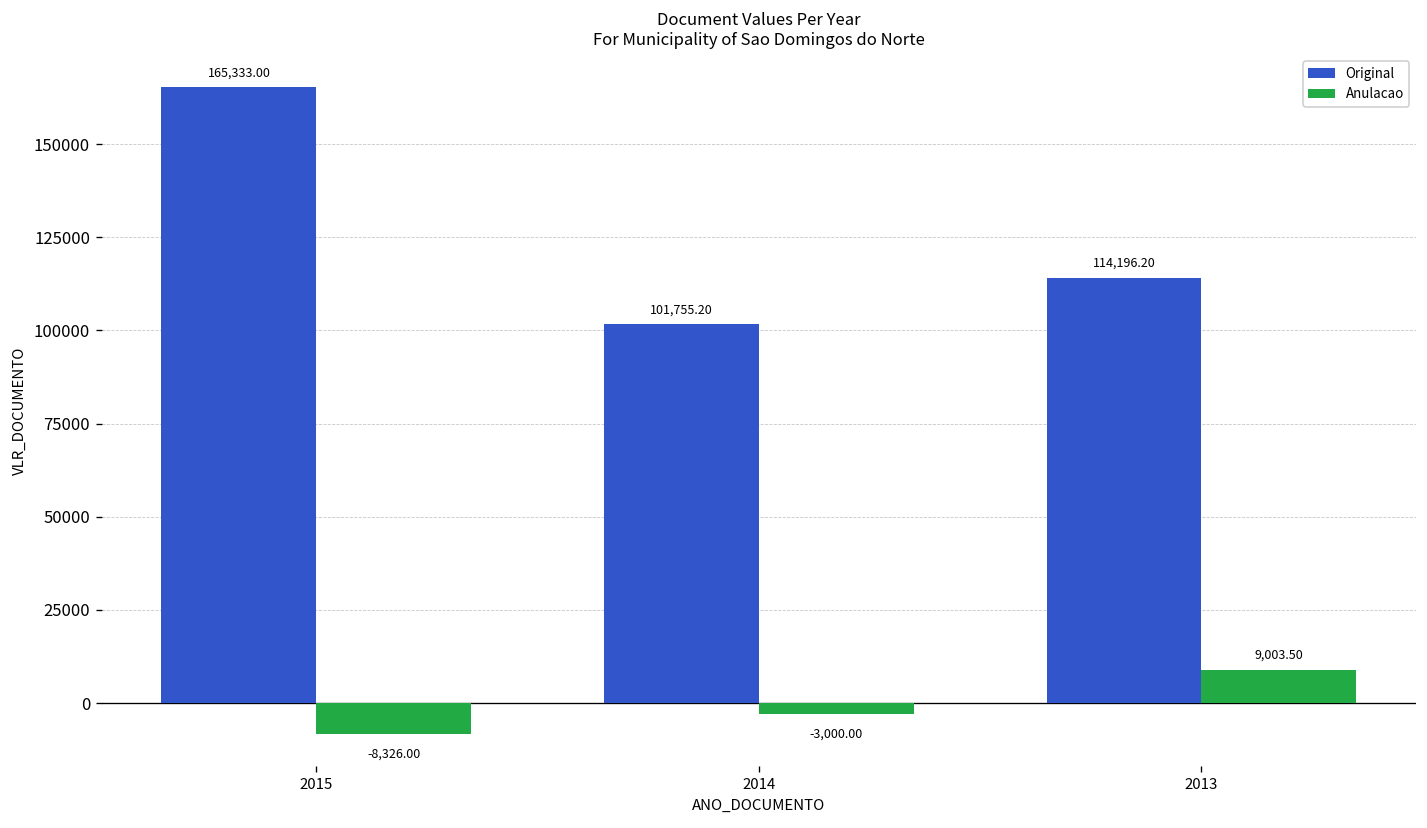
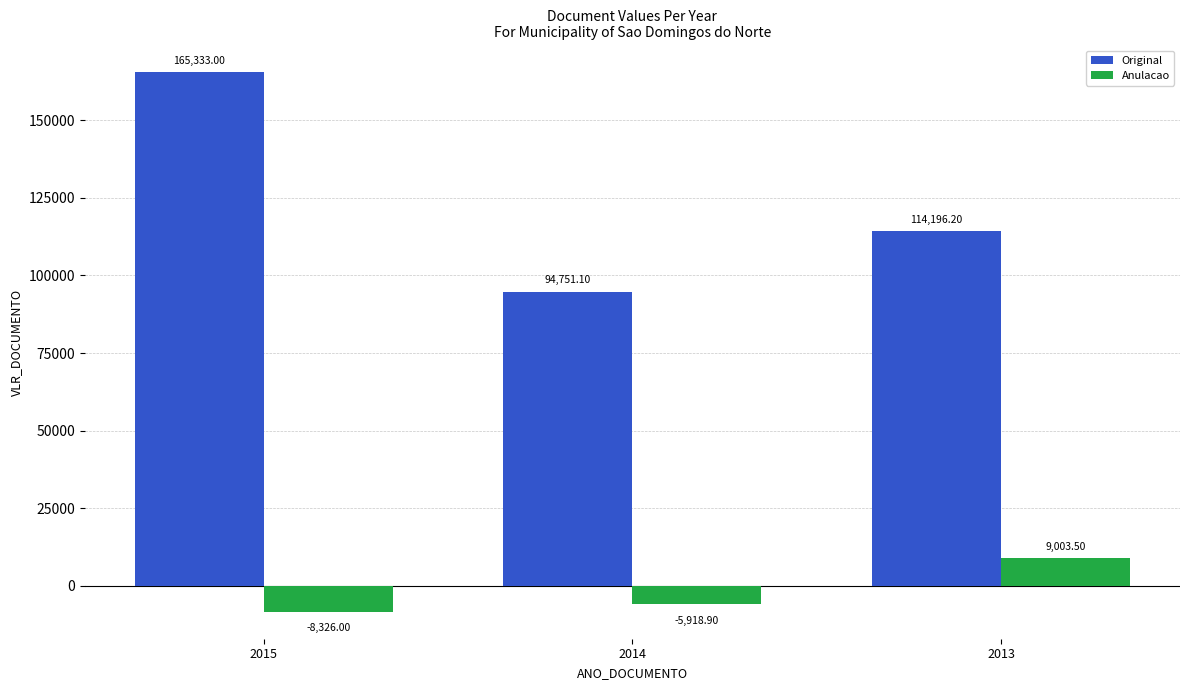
  {
    "Original": {
      "2015": "165,333.00",
-     "2014": "101,755.20",
+     "2014": "94,751.10",
      "2013": "114,196.20"
    },
    "Anulacao": {
      "2015": "-8,326.00",
-     "2014": "-3,000.00",
+     "2014": "-5,918.90",
      "2013": "9,003.50"
    }
  }
